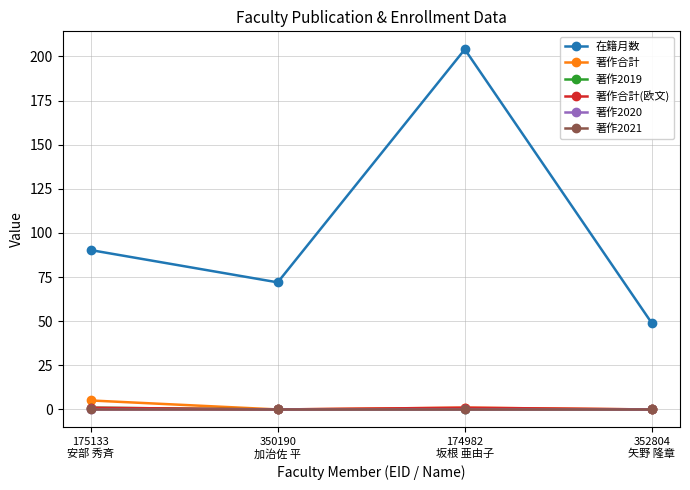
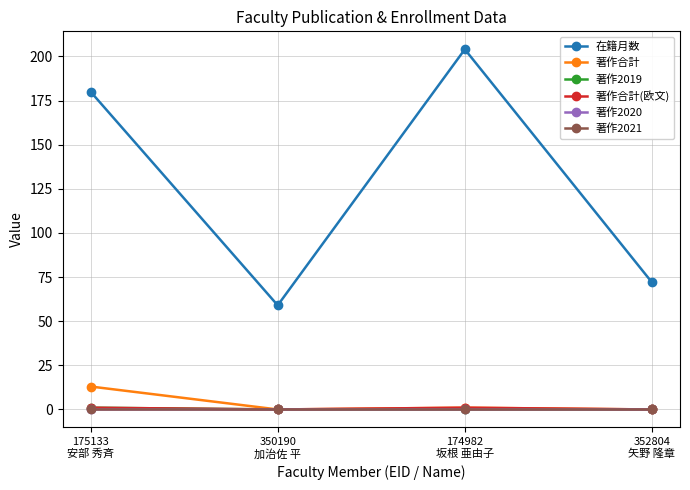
  {
    "在籍月数": {
-     "175133 安部 秀斉": 90,
-     "350190 加治佐 平": 72,
+     "175133 安部 秀斉": 180,
+     "350190 加治佐 平": 59,
      "174982 坂根 亜由子": 204,
-     "352804 矢野 隆章": 49
+     "352804 矢野 隆章": 72
    },
    "著作合計": {
-     "175133 安部 秀斉": 5
+     "175133 安部 秀斉": 13
    }
  }
